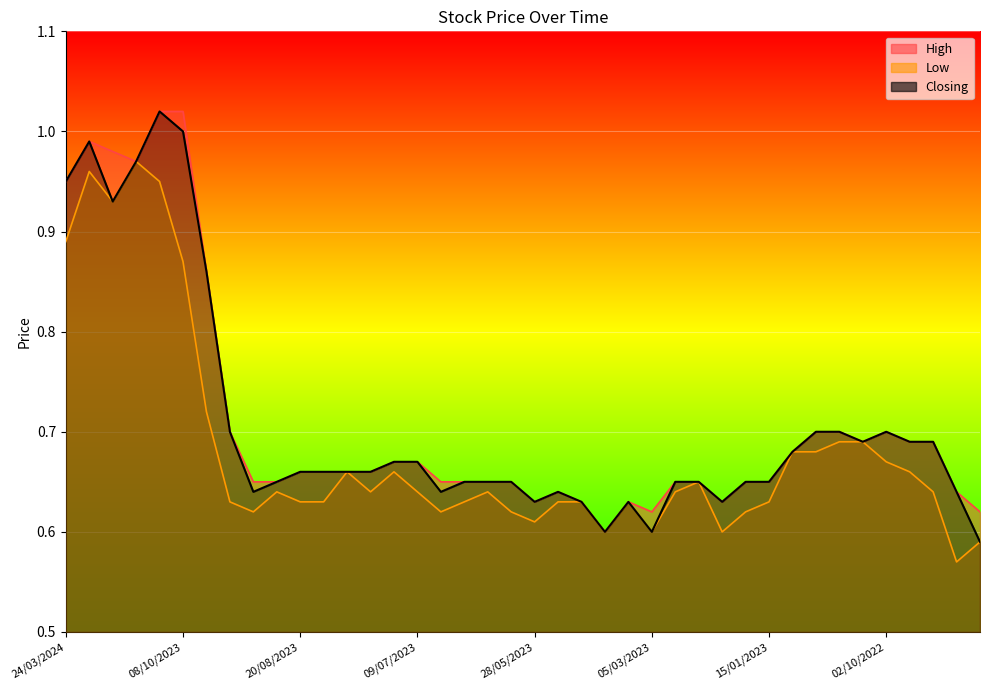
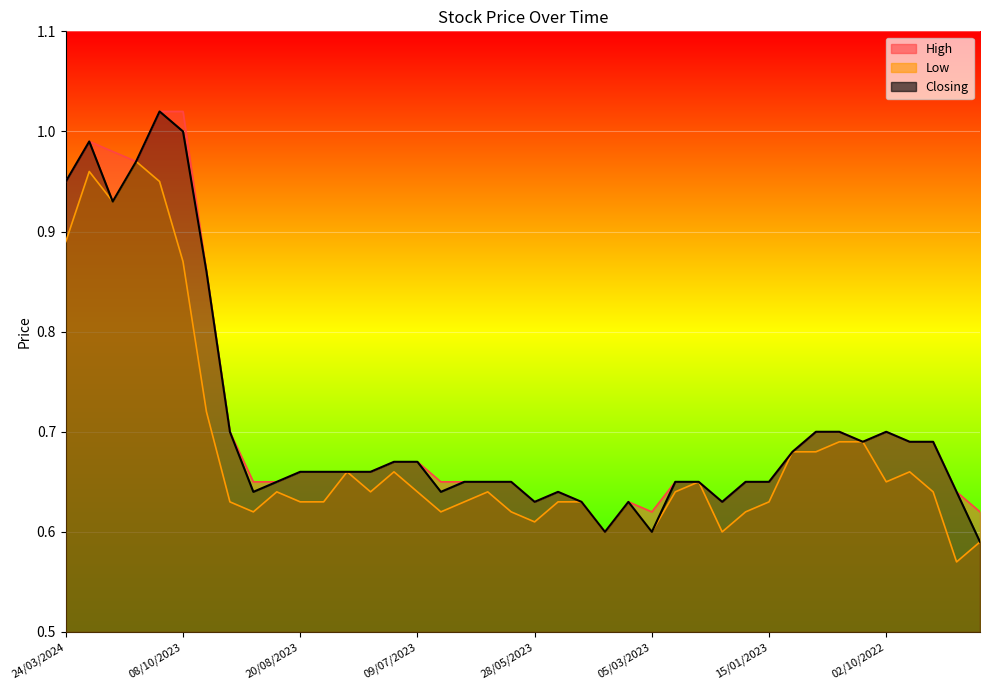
  {
    "High": {
      "08/10/2023": 1.02,
      "05/03/2023": 0.62
    },
    "Low": {
      "24/03/2024": 0.89,
      "08/10/2023": 0.87,
      "20/08/2023": 0.63,
      "09/07/2023": 0.64,
      "28/05/2023": 0.61,
      "15/01/2023": 0.63,
-     "02/10/2022": 0.67
+     "02/10/2022": 0.65
    },
    "Closing": {
      "08/10/2023": 1.00
    }
  }
